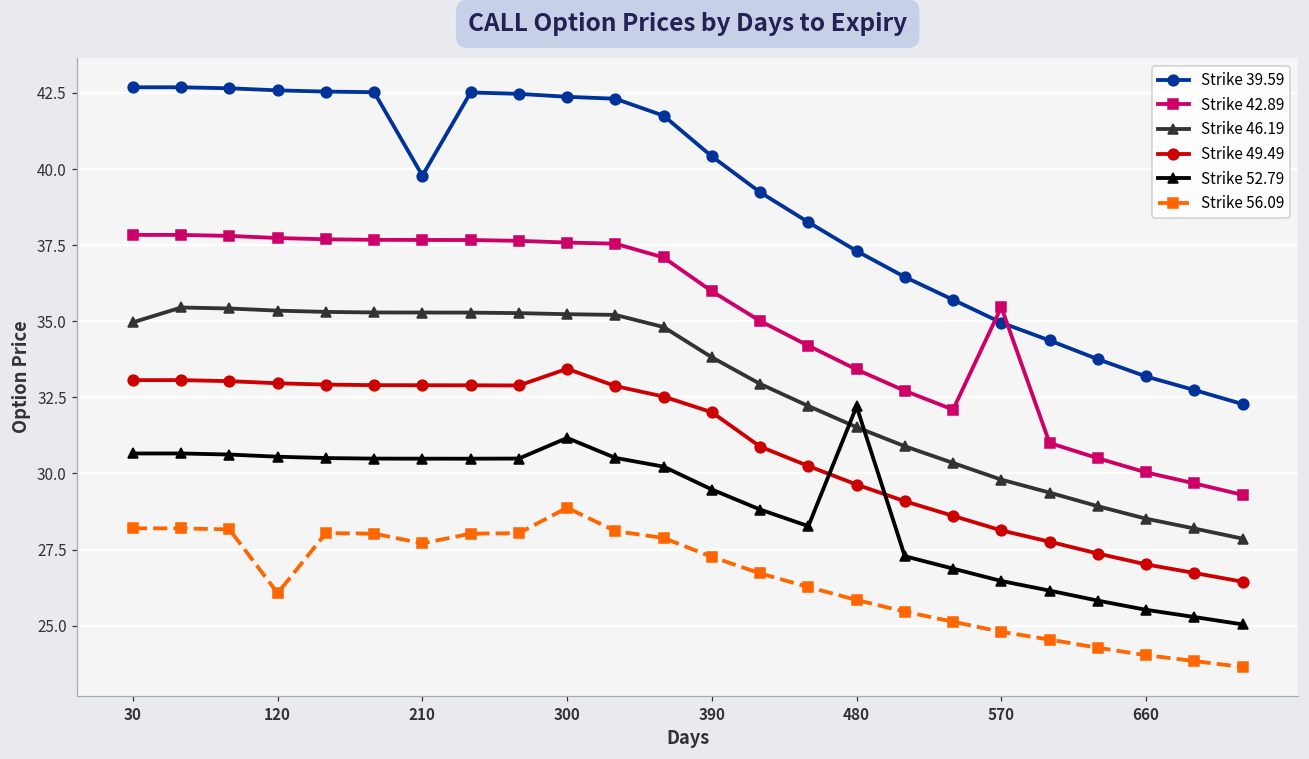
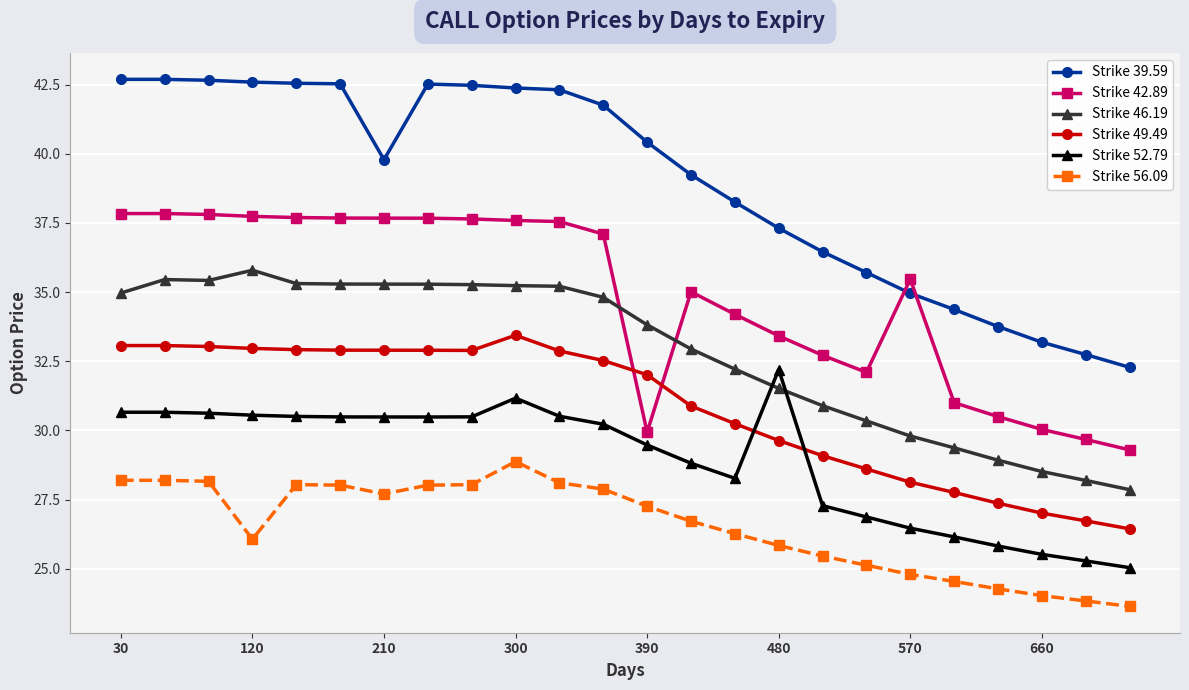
  {
    "Strike 39.59": {
      "30": 42.7,
      "120": 42.6,
      "210": 39.8,
      "300": 42.4,
      "390": 40.4,
      "480": 37.3,
      "570": 35.0,
      "660": 33.2
    },
    "Strike 42.89": {
      "30": 37.8,
      "120": 37.7,
      "210": 37.7,
      "300": 37.6,
-     "390": 36.0,
+     "390": 29.9,
      "480": 33.4,
      "570": 35.5,
      "660": 30.0
    },
    "Strike 46.19": {
      "30": 35.0,
-     "120": 35.3,
+     "120": 35.8,
      "210": 35.3,
      "300": 35.2,
      "390": 33.8,
      "480": 31.5,
      "570": 29.8,
      "660": 28.5
    },
    "Strike 49.49": {
      "30": 33.1,
      "120": 33.0,
      "210": 32.9,
      "300": 33.4,
      "390": 32.0,
      "480": 29.6,
      "570": 28.1,
      "660": 27.0
    },
    "Strike 52.79": {
      "30": 30.7,
      "120": 30.5,
      "210": 30.5,
      "300": 31.2,
      "390": 29.5,
      "480": 32.2,
      "570": 26.5,
      "660": 25.5
    },
    "Strike 56.09": {
      "30": 28.2,
      "120": 26.1,
      "210": 27.7,
      "300": 28.9,
      "390": 27.3,
      "480": 25.8,
      "570": 24.8,
      "660": 24.0
    }
  }
